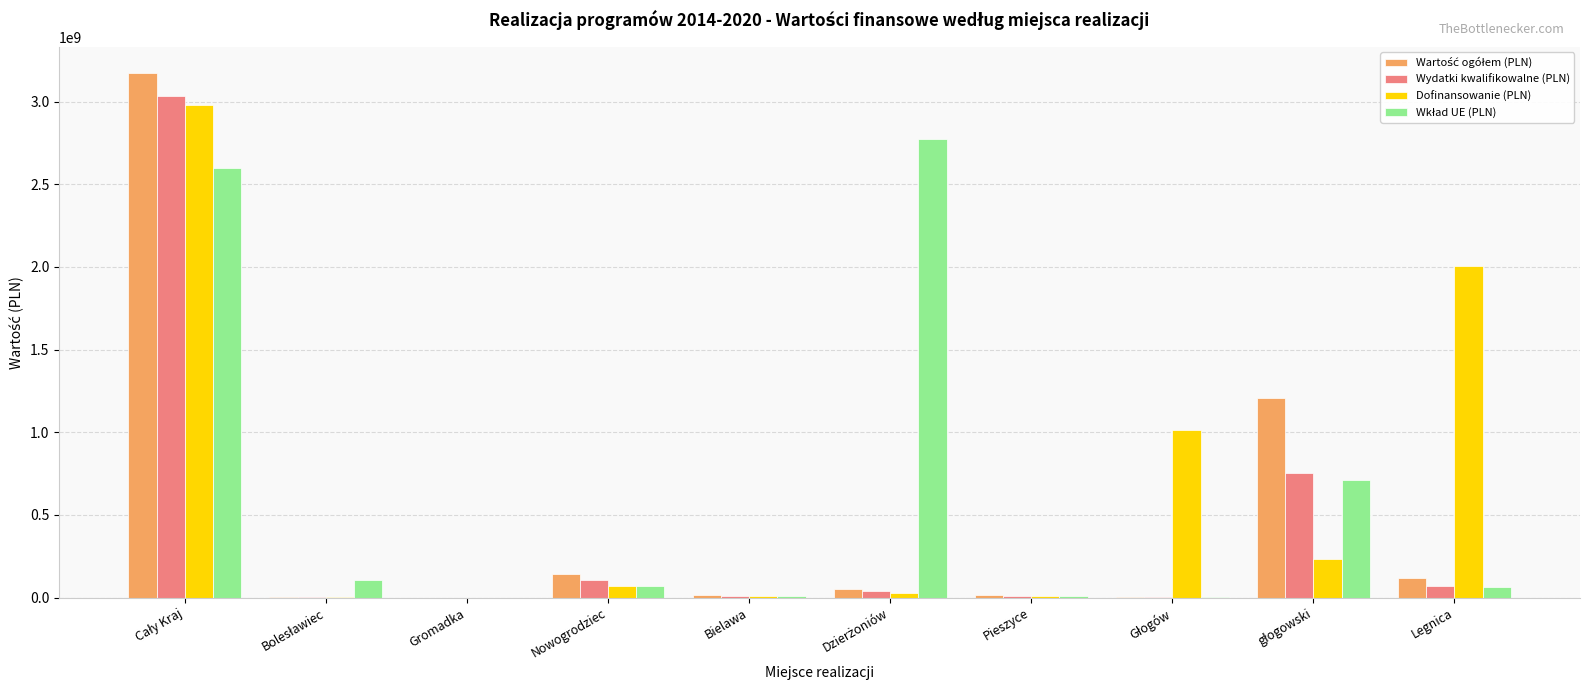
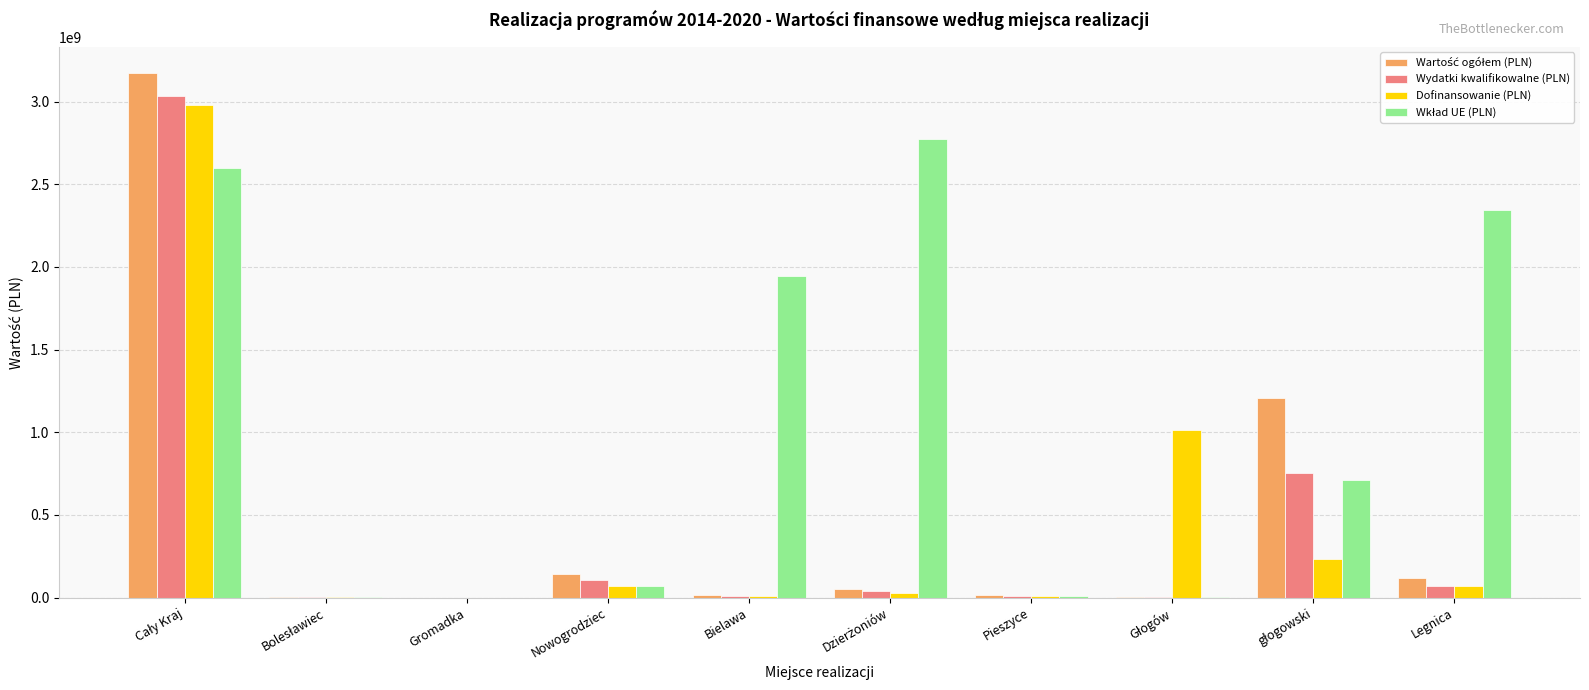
  {
    "Dofinansowanie (PLN)": {
      "Cały Kraj": 2980000000,
      "Nowogrodziec": 70000000,
      "Dzierżoniów": 30000000,
      "Głogów": 1010000000,
      "głogowski": 230000000,
-     "Legnica": 2010000000
+     "Legnica": 70000000
    },
    "Wkład UE (PLN)": {
      "Cały Kraj": 2600000000,
-     "Bolesławiec": 110000000,
+     "Bolesławiec": 0,
      "Nowogrodziec": 70000000,
-     "Bielawa": 10000000,
+     "Bielawa": 1940000000,
      "Dzierżoniów": 2770000000,
      "głogowski": 710000000,
-     "Legnica": 60000000
+     "Legnica": 2340000000
    }
  }
